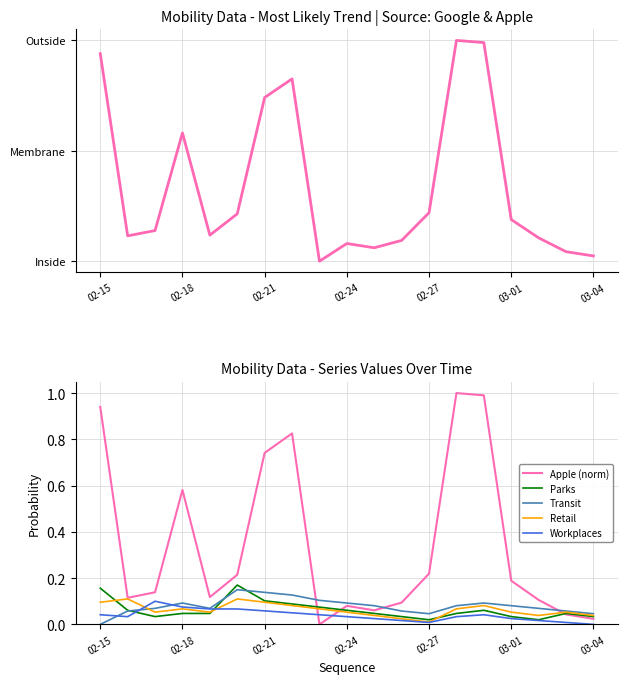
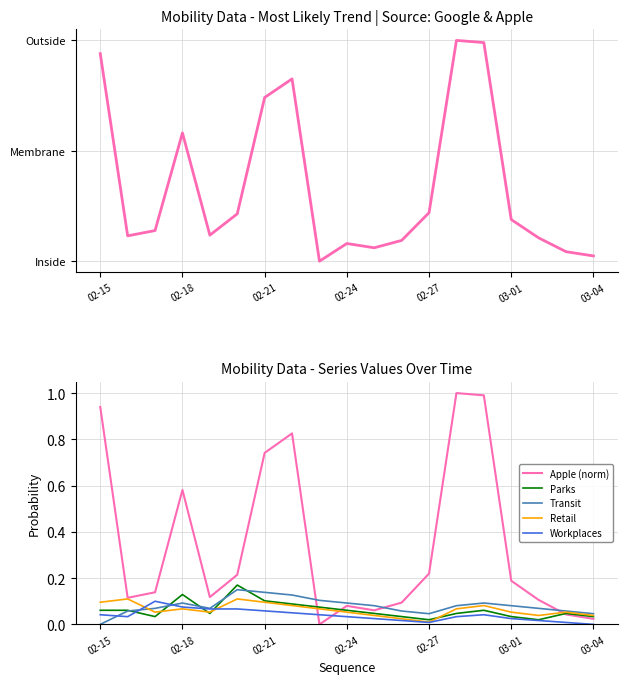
  {
    "Mobility Data - Series Values Over Time": {
      "Apple (norm)": {
        "02-15": 0.94,
        "02-18": 0.58,
        "02-21": 0.74,
        "02-24": 0.08,
        "02-27": 0.22,
        "03-01": 0.19
      },
      "Parks": {
-       "02-15": 0.16,
-       "02-18": 0.05
+       "02-15": 0.06,
+       "02-18": 0.13
      },
      "Retail": {
        "02-15": 0.10,
        "03-01": 0.05
      }
    }
  }
